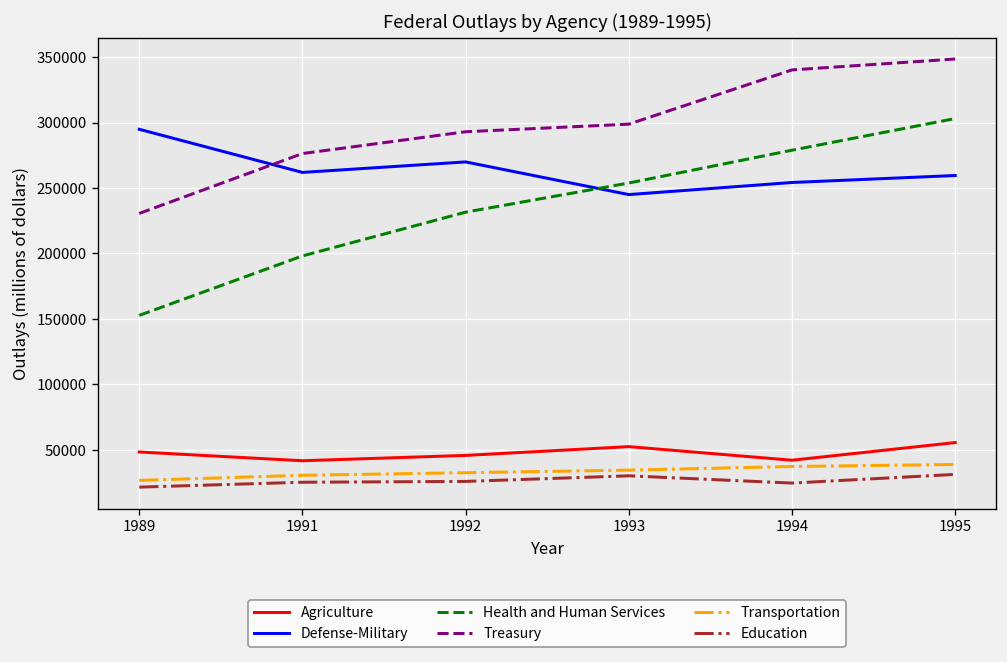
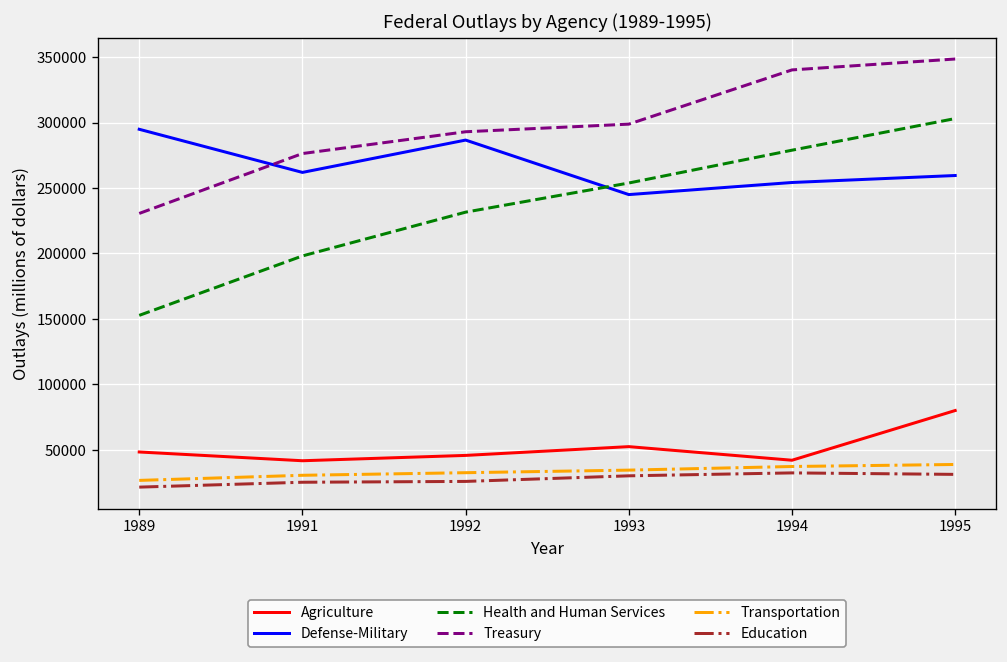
  {
    "Agriculture": {
      "1989": 48000,
      "1991": 42000,
      "1992": 46000,
      "1993": 52000,
      "1994": 42000,
-     "1995": 56000
+     "1995": 80000
    },
    "Defense-Military": {
      "1989": 295000,
      "1991": 262000,
-     "1992": 270000,
+     "1992": 287000,
      "1993": 245000,
      "1994": 254000,
      "1995": 260000
    },
    "Health and Human Services": {
      "1989": 153000,
      "1991": 198000,
      "1992": 232000,
      "1993": 254000,
      "1994": 279000,
      "1995": 303000
    },
    "Treasury": {
      "1989": 231000,
      "1991": 276000,
      "1992": 293000,
      "1993": 299000,
      "1994": 340000,
      "1995": 349000
    },
    "Transportation": {
      "1989": 27000,
      "1991": 31000,
      "1992": 32000,
      "1993": 34000,
      "1994": 37000,
      "1995": 39000
    },
    "Education": {
      "1989": 21000,
      "1991": 25000,
      "1992": 26000,
      "1993": 30000,
-     "1994": 25000,
+     "1994": 32000,
      "1995": 31000
    }
  }
